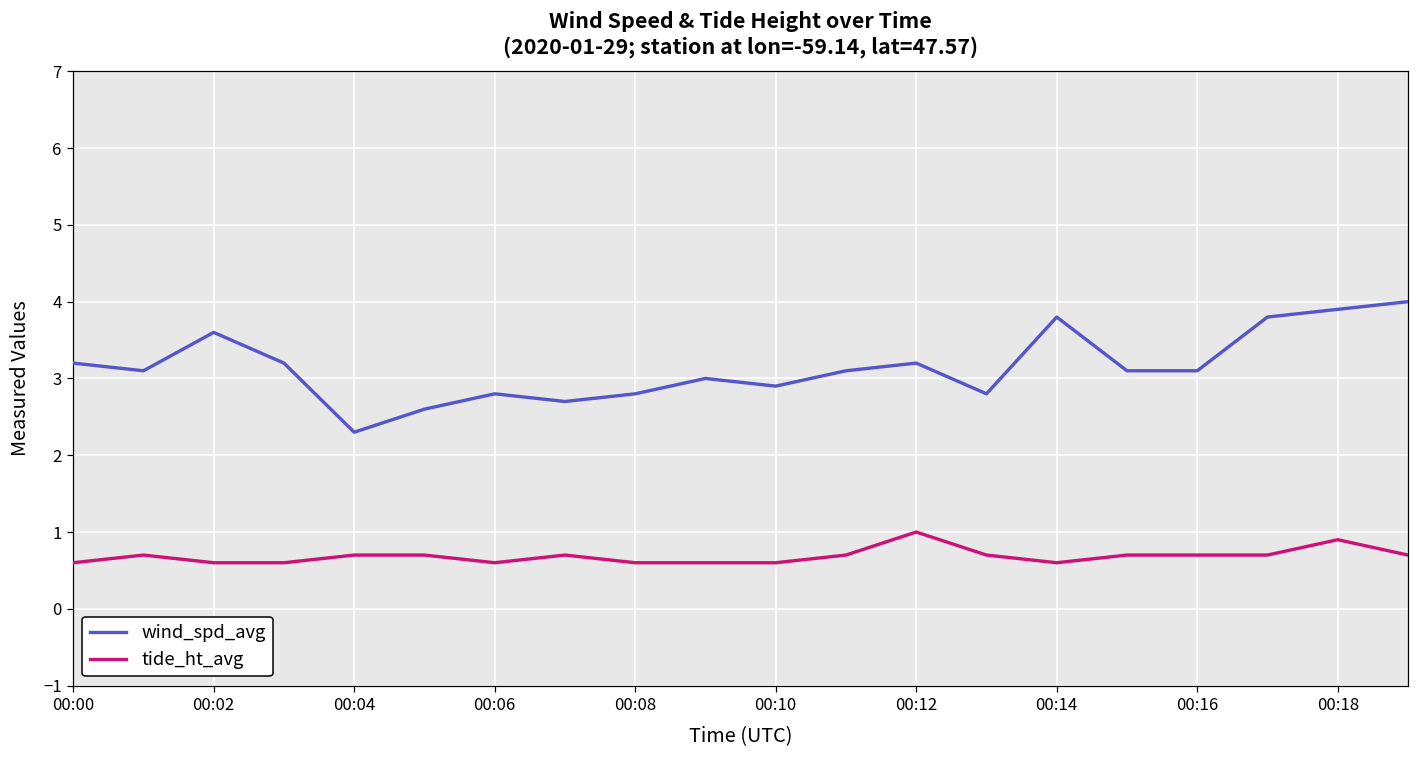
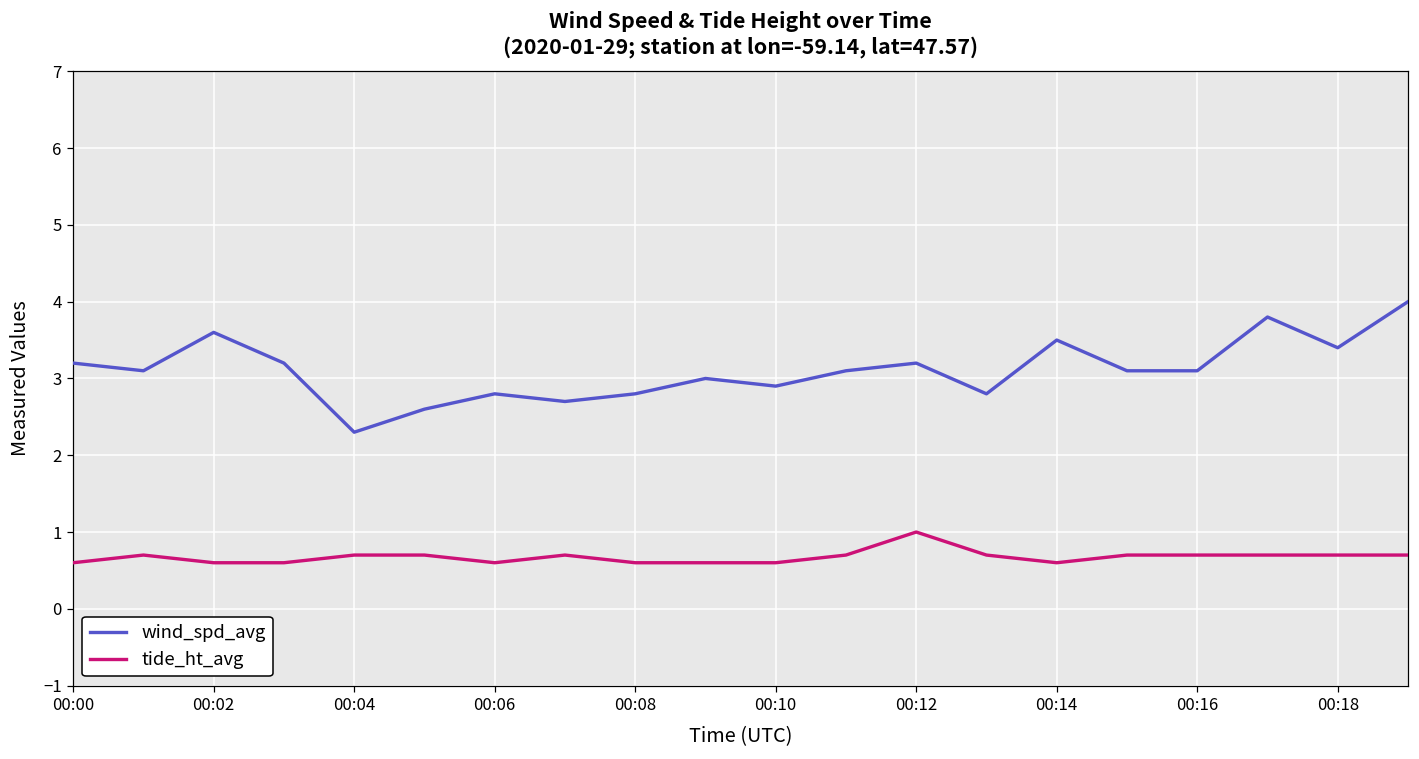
  {
    "wind_spd_avg": {
      "00:00": 3.2,
      "00:02": 3.6,
      "00:04": 2.3,
      "00:06": 2.8,
      "00:08": 2.8,
      "00:10": 2.9,
      "00:12": 3.2,
-     "00:14": 3.8,
+     "00:14": 3.5,
      "00:16": 3.1,
-     "00:18": 3.9
+     "00:18": 3.4
    },
    "tide_ht_avg": {
      "00:00": 0.6,
      "00:02": 0.6,
      "00:04": 0.7,
      "00:06": 0.6,
      "00:08": 0.6,
      "00:10": 0.6,
      "00:12": 1.0,
      "00:14": 0.6,
      "00:16": 0.7,
-     "00:18": 0.9
+     "00:18": 0.7
    }
  }
